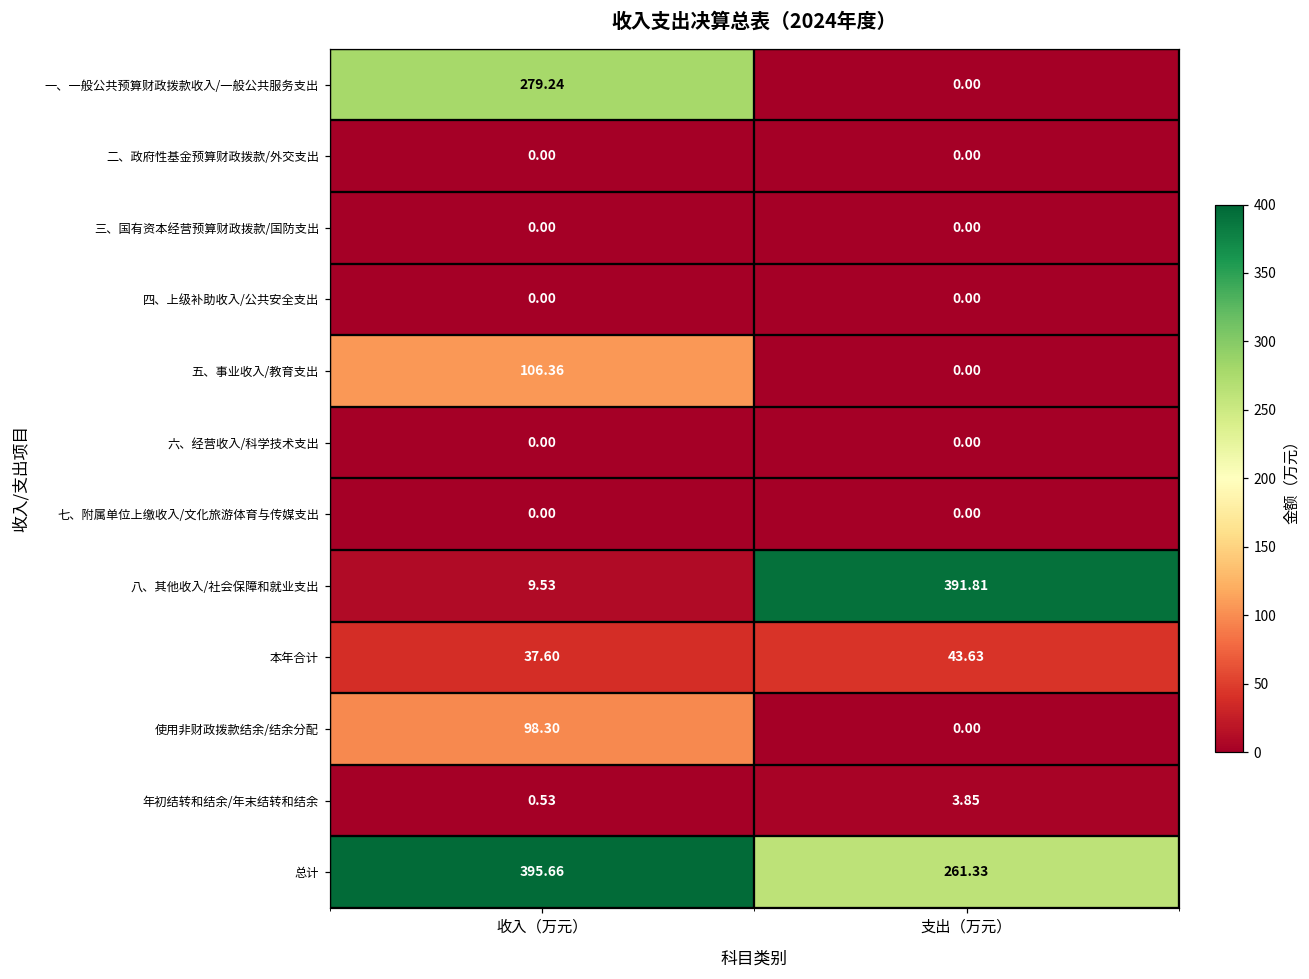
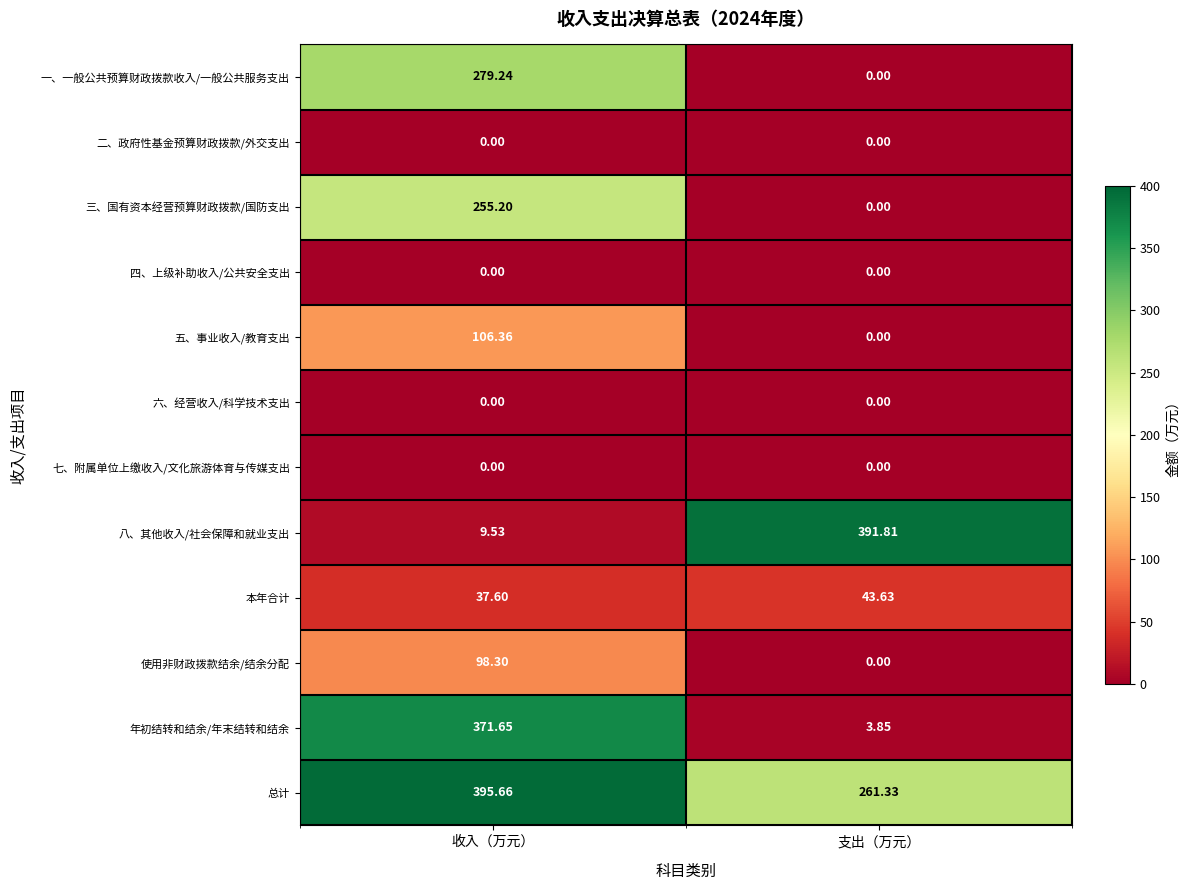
  {
    "一、一般公共预算财政拨款收入/一般公共服务支出": {
      "收入（万元）": 279.24,
      "支出（万元）": 0.00
    },
    "二、政府性基金预算财政拨款/外交支出": {
      "收入（万元）": 0.00,
      "支出（万元）": 0.00
    },
    "三、国有资本经营预算财政拨款/国防支出": {
-     "收入（万元）": 0.00,
+     "收入（万元）": 255.20,
      "支出（万元）": 0.00
    },
    "四、上级补助收入/公共安全支出": {
      "收入（万元）": 0.00,
      "支出（万元）": 0.00
    },
    "五、事业收入/教育支出": {
      "收入（万元）": 106.36,
      "支出（万元）": 0.00
    },
    "六、经营收入/科学技术支出": {
      "收入（万元）": 0.00,
      "支出（万元）": 0.00
    },
    "七、附属单位上缴收入/文化旅游体育与传媒支出": {
      "收入（万元）": 0.00,
      "支出（万元）": 0.00
    },
    "八、其他收入/社会保障和就业支出": {
      "收入（万元）": 9.53,
      "支出（万元）": 391.81
    },
    "本年合计": {
      "收入（万元）": 37.60,
      "支出（万元）": 43.63
    },
    "使用非财政拨款结余/结余分配": {
      "收入（万元）": 98.30,
      "支出（万元）": 0.00
    },
    "年初结转和结余/年末结转和结余": {
-     "收入（万元）": 0.53,
+     "收入（万元）": 371.65,
      "支出（万元）": 3.85
    },
    "总计": {
      "收入（万元）": 395.66,
      "支出（万元）": 261.33
    }
  }
